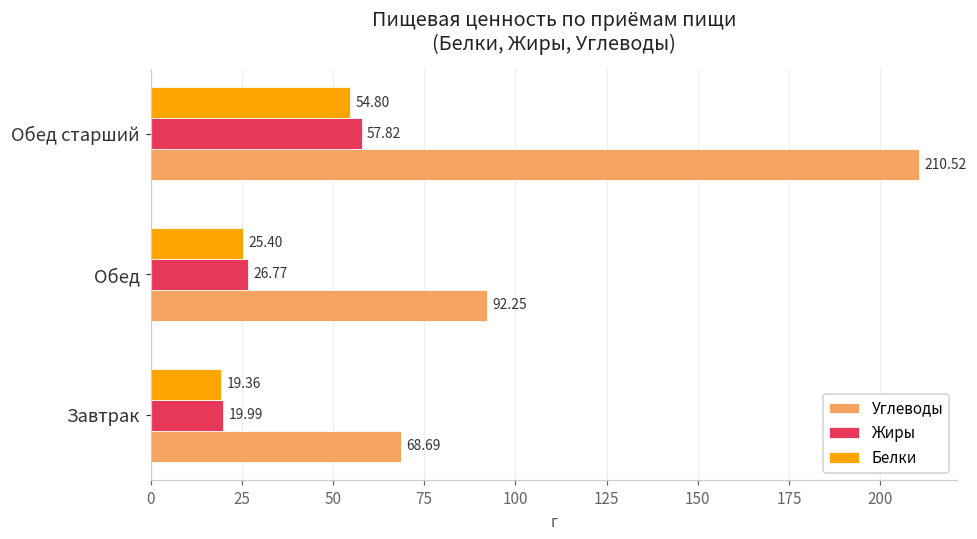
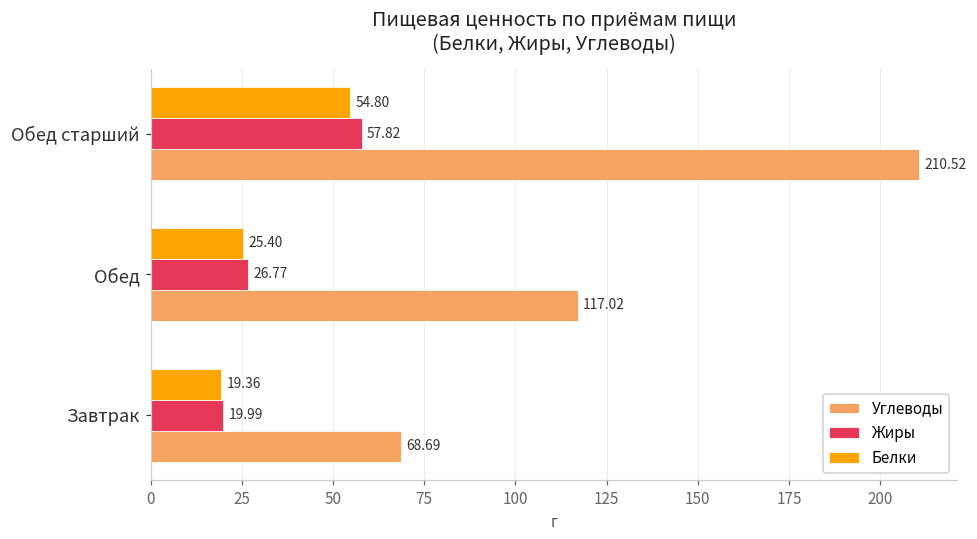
  {
    "Углеводы": {
      "Обед старший": 210.52,
-     "Обед": 92.25,
+     "Обед": 117.02,
      "Завтрак": 68.69
    },
    "Жиры": {
      "Обед старший": 57.82,
      "Обед": 26.77,
      "Завтрак": 19.99
    },
    "Белки": {
      "Обед старший": 54.80,
      "Обед": 25.40,
      "Завтрак": 19.36
    }
  }
